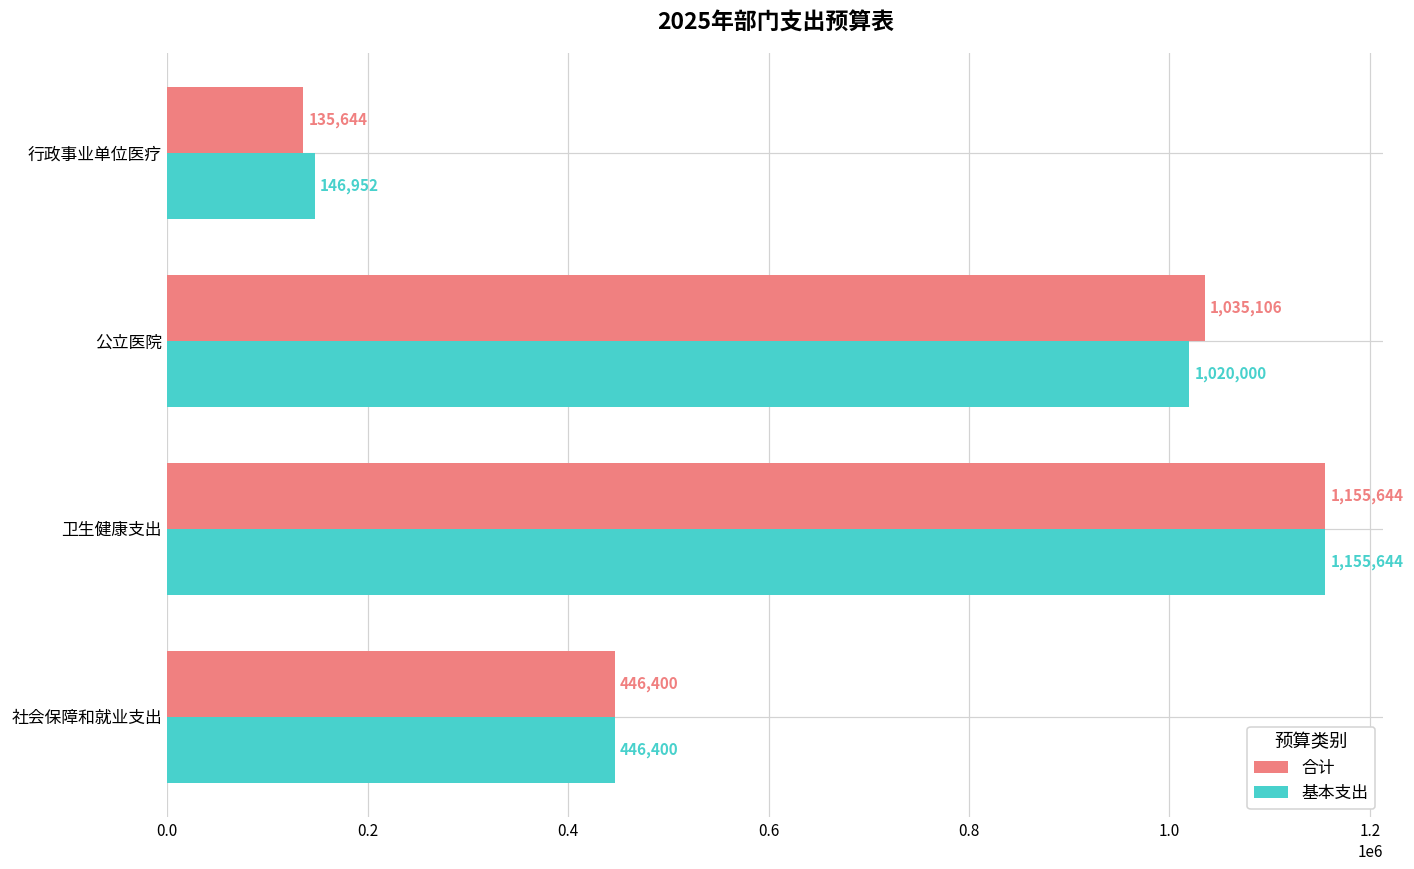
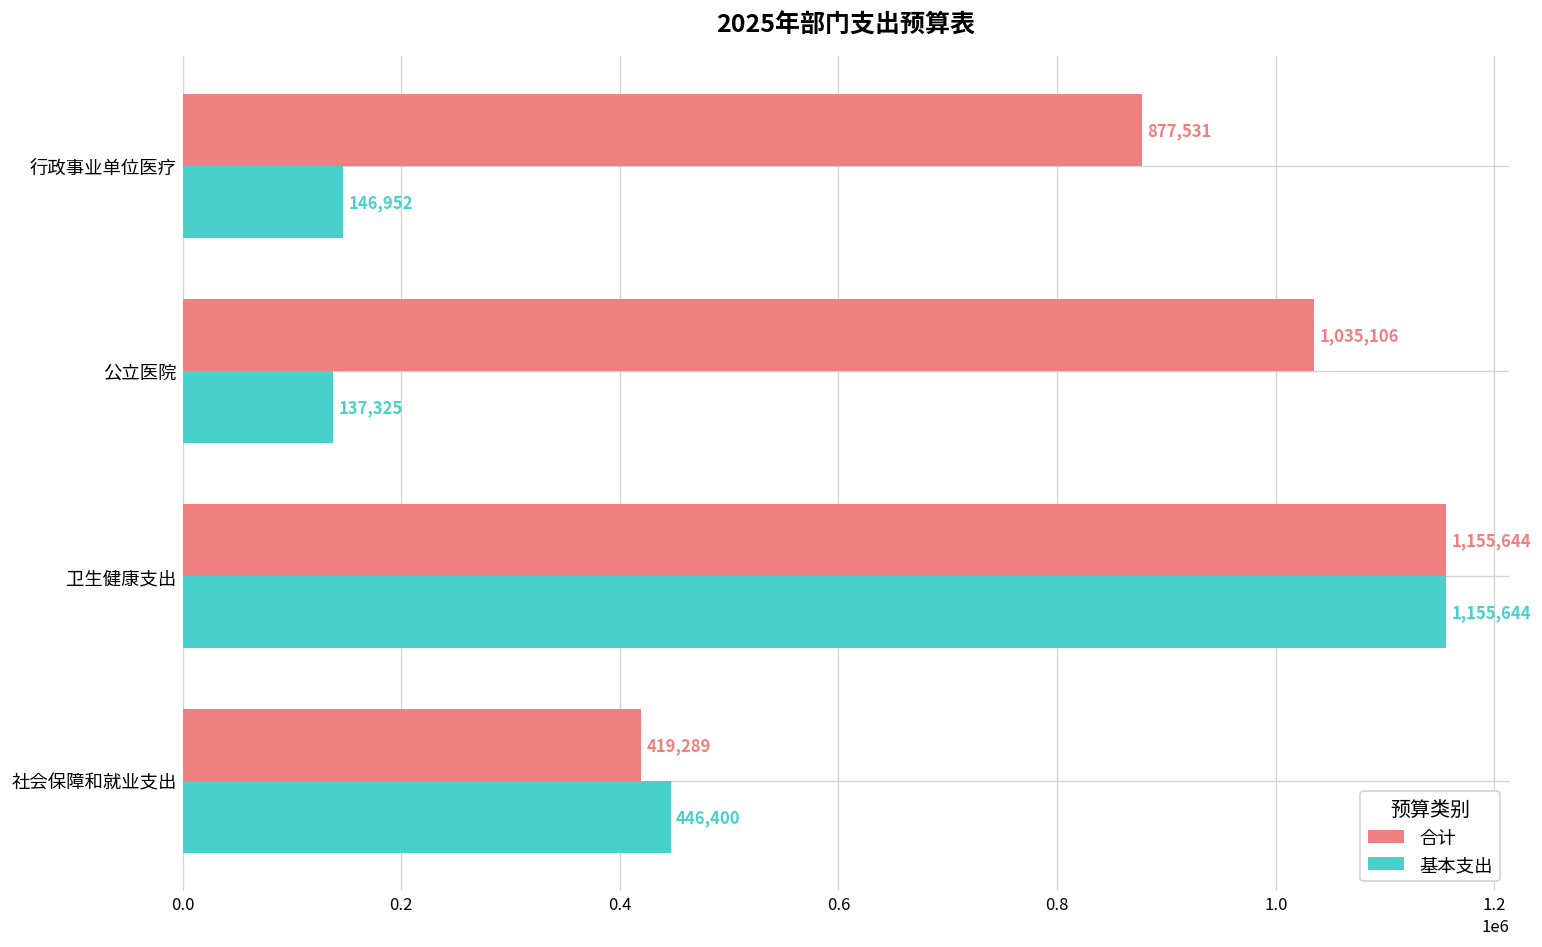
  {
    "合计": {
-     "行政事业单位医疗": "135,644",
+     "行政事业单位医疗": "877,531",
      "公立医院": "1,035,106",
      "卫生健康支出": "1,155,644",
-     "社会保障和就业支出": "446,400"
+     "社会保障和就业支出": "419,289"
    },
    "基本支出": {
      "行政事业单位医疗": "146,952",
-     "公立医院": "1,020,000",
+     "公立医院": "137,325",
      "卫生健康支出": "1,155,644",
      "社会保障和就业支出": "446,400"
    }
  }
